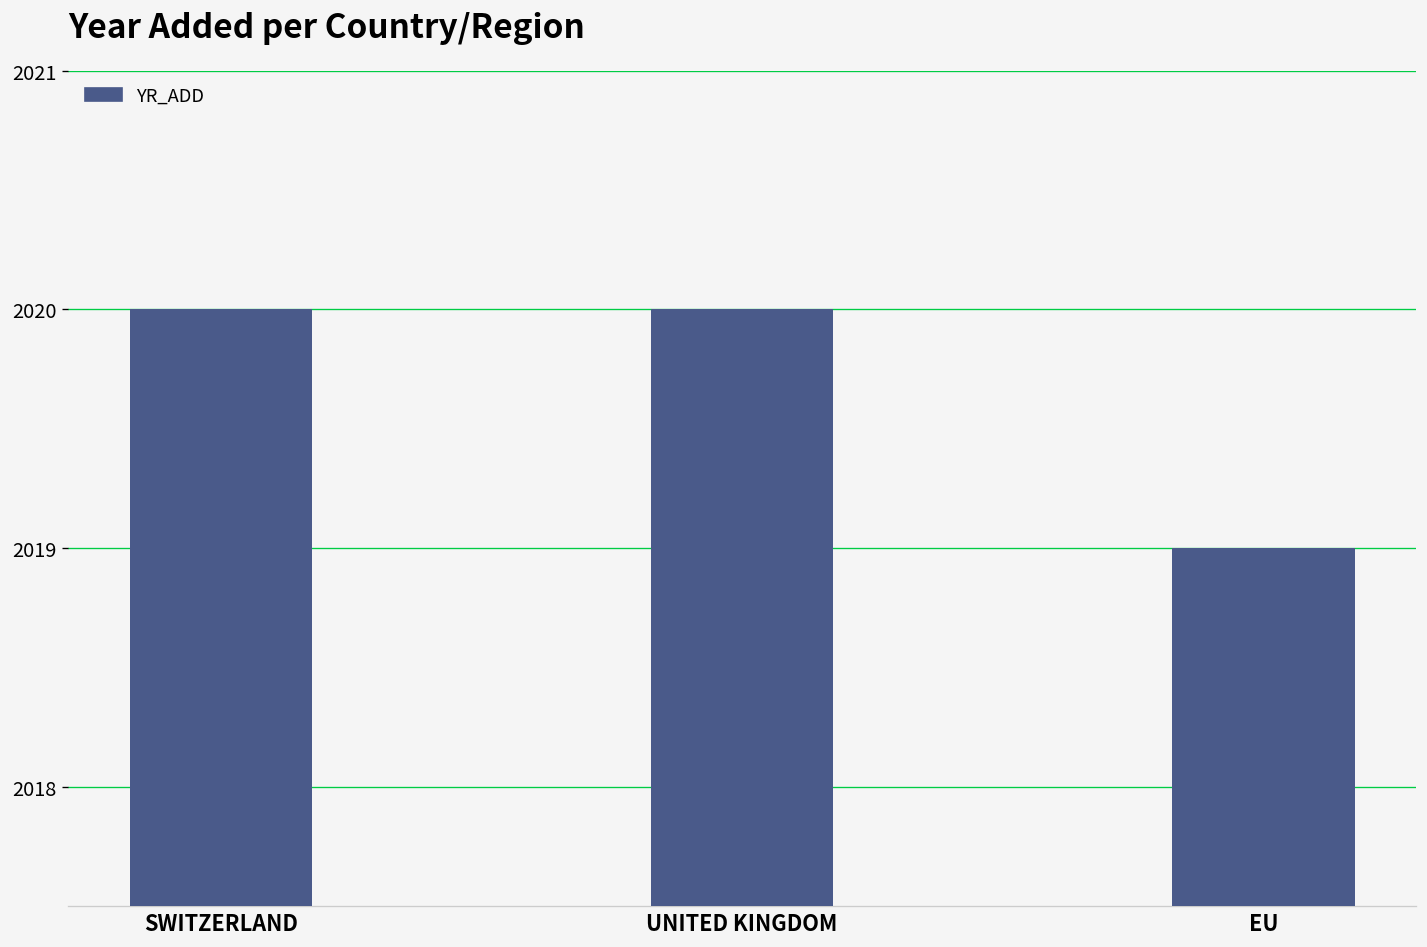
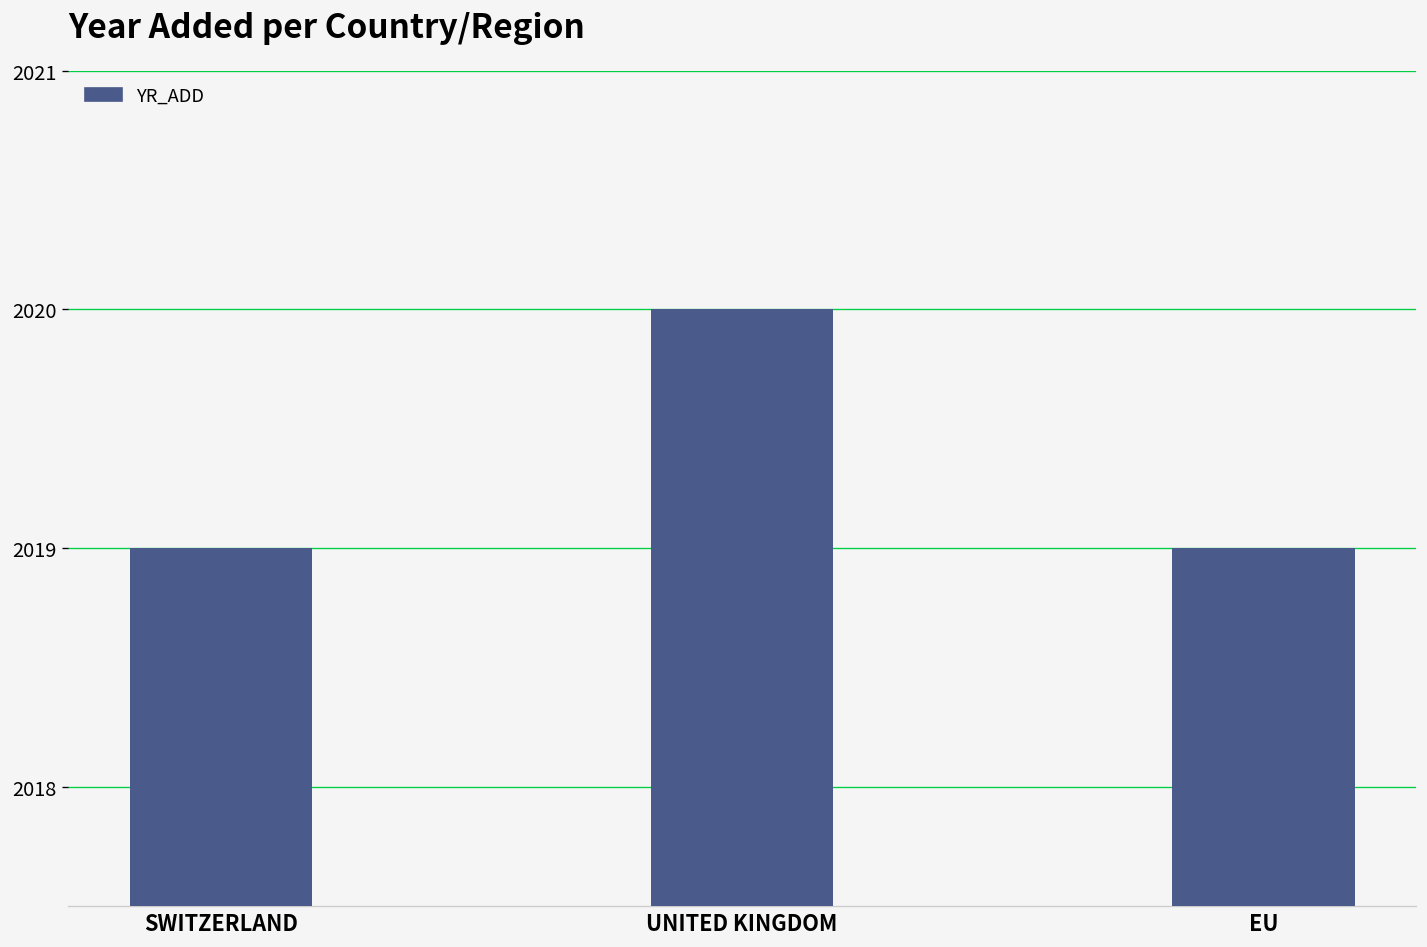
  {
-   "SWITZERLAND": 2020,
+   "SWITZERLAND": 2019,
    "UNITED KINGDOM": 2020,
    "EU": 2019
  }
